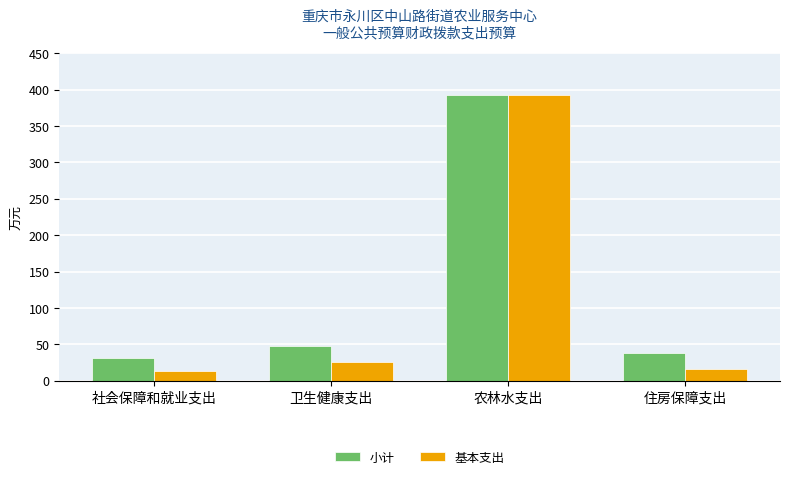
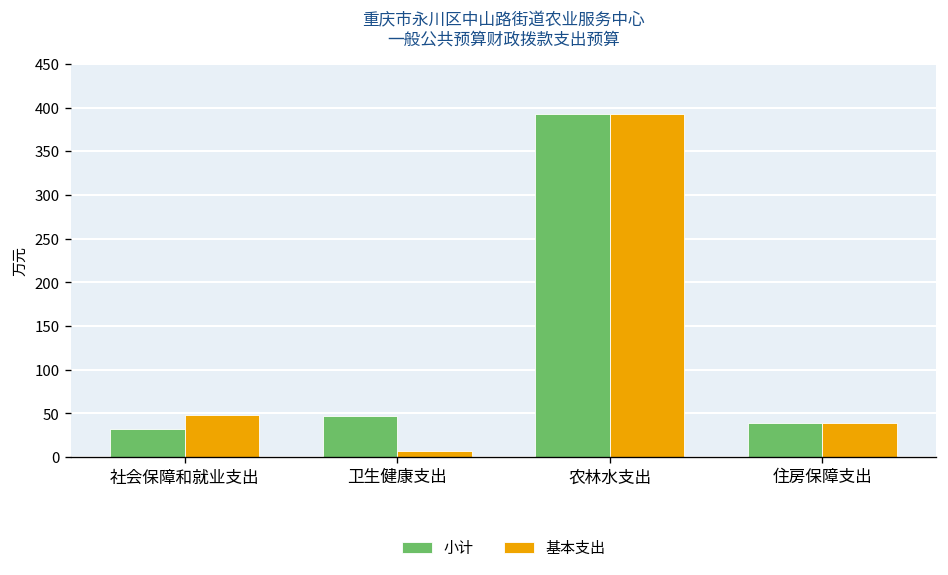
  {
    "小计": {
      "社会保障和就业支出": 30,
      "卫生健康支出": 50,
      "农林水支出": 390,
      "住房保障支出": 40
    },
    "基本支出": {
-     "社会保障和就业支出": 10,
-     "卫生健康支出": 30,
+     "社会保障和就业支出": 50,
+     "卫生健康支出": 10,
      "农林水支出": 390,
-     "住房保障支出": 20
+     "住房保障支出": 40
    }
  }
